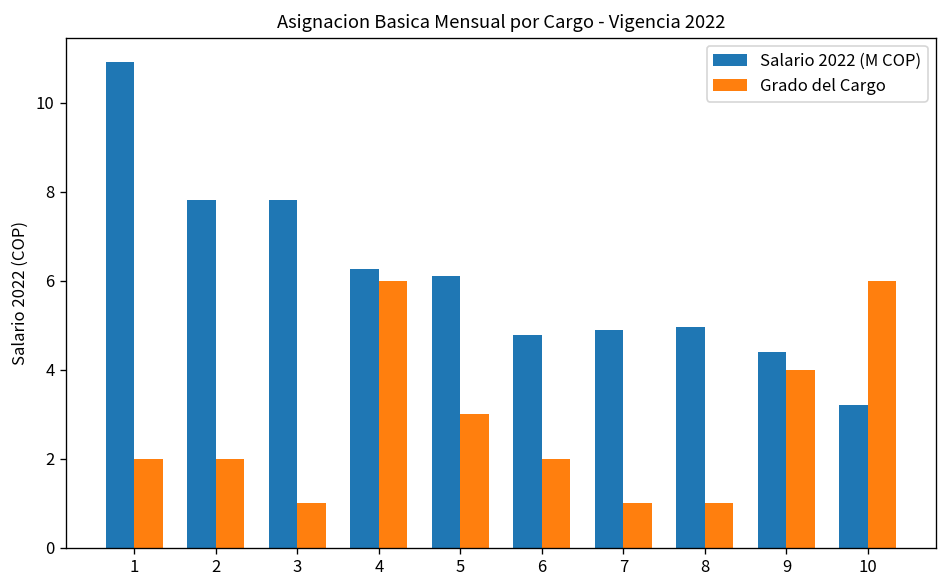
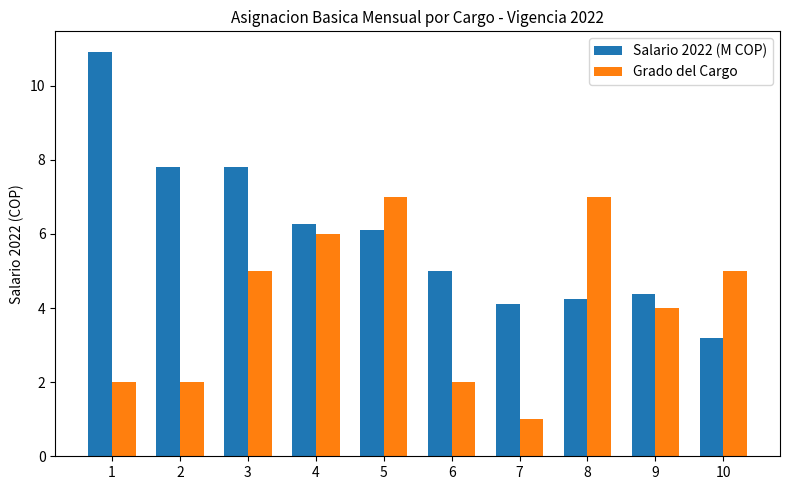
  {
    "Salario 2022 (M COP)": {
      "1": 10.9,
      "2": 7.8,
      "3": 7.8,
      "4": 6.3,
      "5": 6.1,
-     "6": 4.8,
-     "7": 4.9,
-     "8": 5.0,
+     "6": 5.0,
+     "7": 4.1,
+     "8": 4.2,
      "9": 4.4,
      "10": 3.2
    },
    "Grado del Cargo": {
      "1": 2,
      "2": 2,
-     "3": 1,
+     "3": 5,
      "4": 6,
-     "5": 3,
+     "5": 7,
      "6": 2,
      "7": 1,
-     "8": 1,
+     "8": 7,
      "9": 4,
-     "10": 6
+     "10": 5
    }
  }
